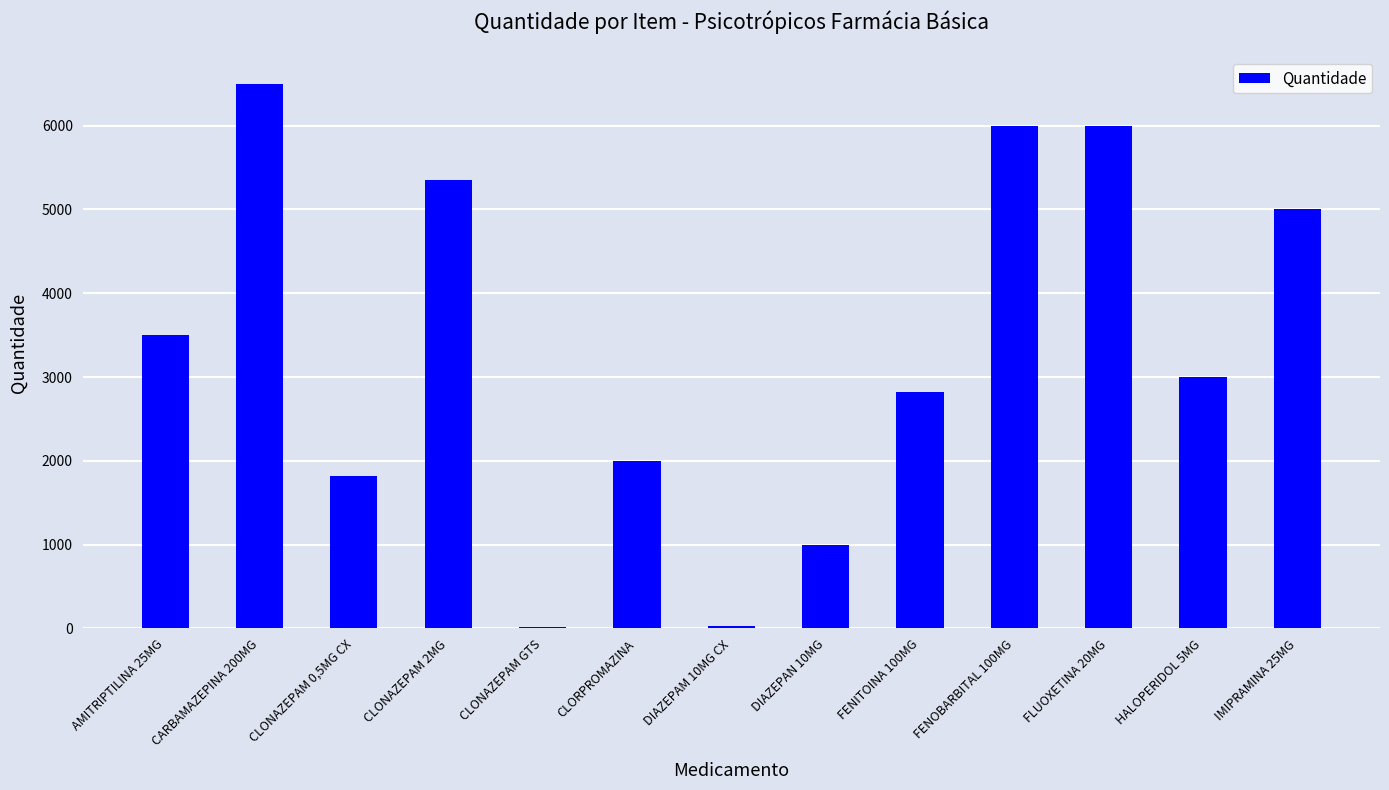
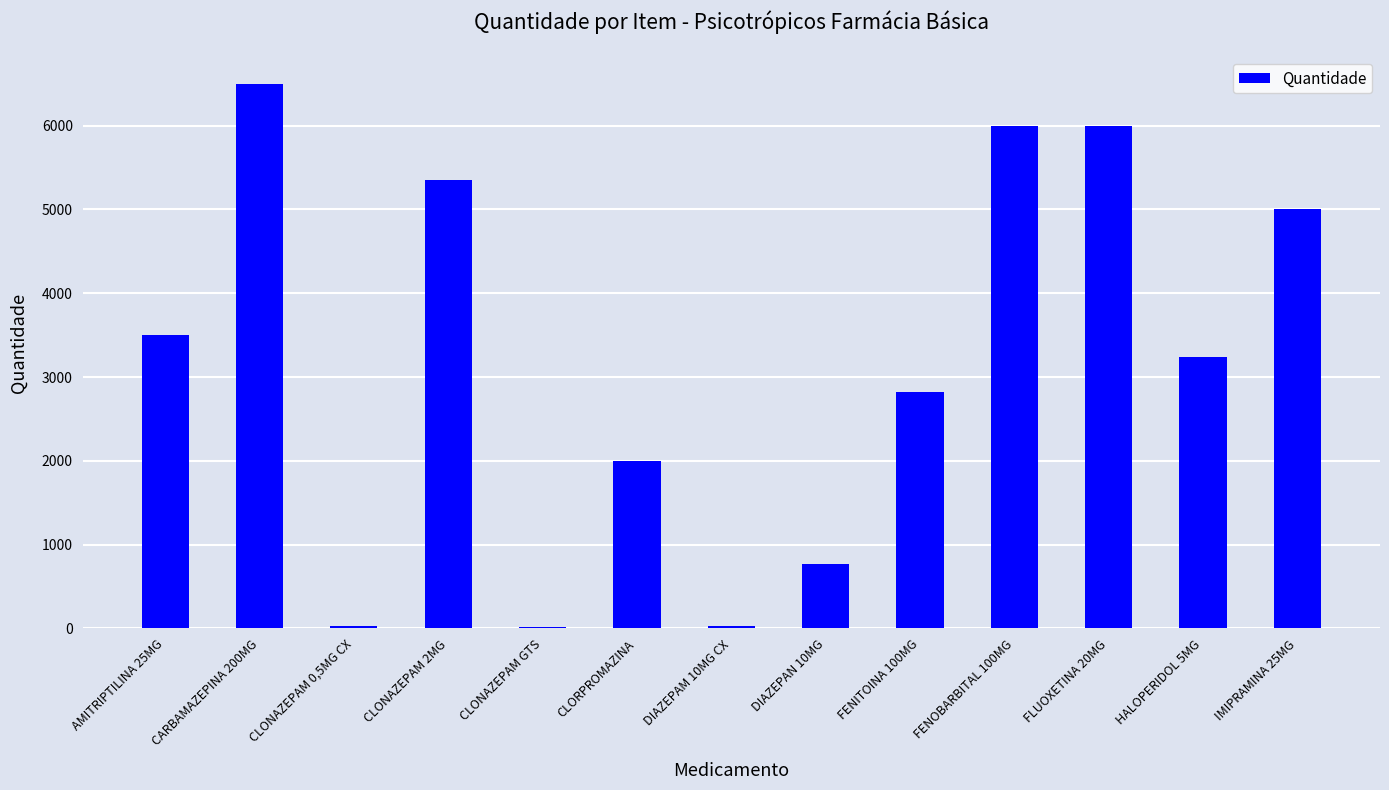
  {
    "AMITRIPTILINA 25MG": 3500,
    "CARBAMAZEPINA 200MG": 6500,
-   "CLONAZEPAM 0,5MG CX": 1800,
+   "CLONAZEPAM 0,5MG CX": 0,
    "CLONAZEPAM 2MG": 5400,
    "CLORPROMAZINA": 2000,
    "DIAZEPAM 10MG CX": 0,
-   "DIAZEPAN 10MG": 1000,
+   "DIAZEPAN 10MG": 800,
    "FENITOINA 100MG": 2800,
    "FENOBARBITAL 100MG": 6000,
    "FLUOXETINA 20MG": 6000,
-   "HALOPERIDOL 5MG": 3000,
+   "HALOPERIDOL 5MG": 3200,
    "IMIPRAMINA 25MG": 5000
  }
